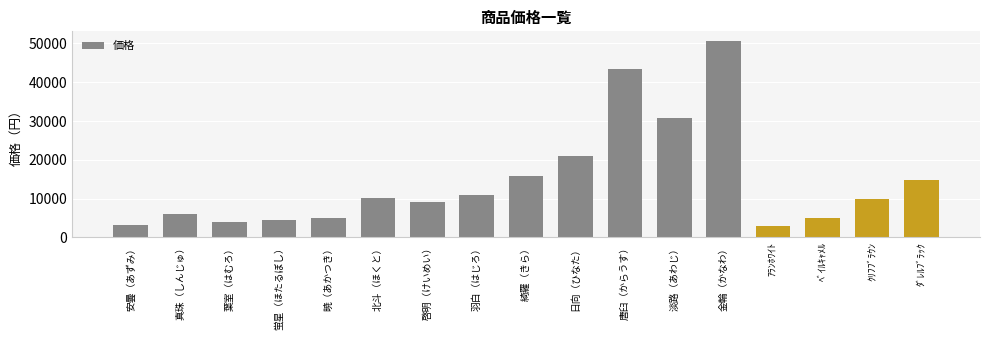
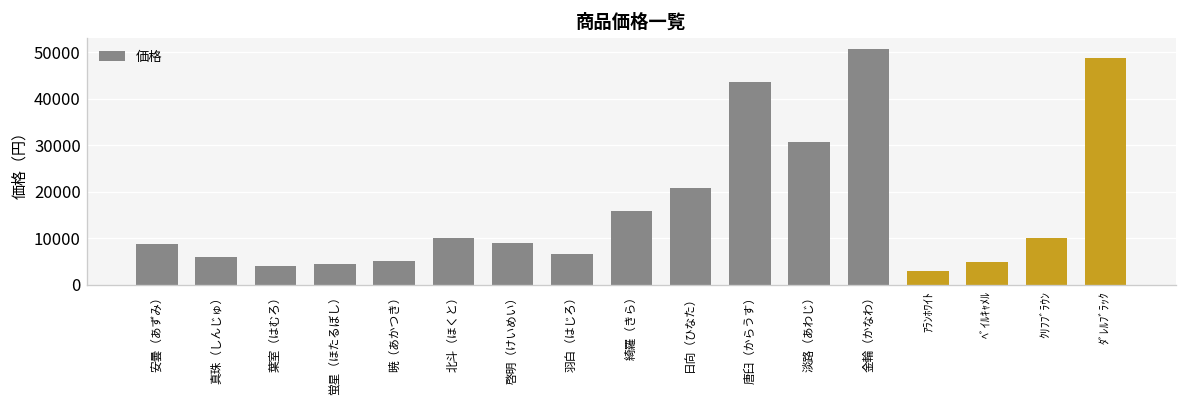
  {
-   "安曇（あずみ）": 3000,
+   "安曇（あずみ）": 9000,
    "真珠（しんじゅ）": 6000,
    "葉室（はむろ）": 4000,
    "蛍星（ほたるぼし）": 5000,
    "暁（あかつき）": 5000,
    "北斗（ほくと）": 10000,
    "啓明（けいめい）": 9000,
-   "羽白（はじろ）": 11000,
+   "羽白（はじろ）": 7000,
    "綺羅（きら）": 16000,
    "日向（ひなた）": 21000,
    "唐臼（からうす）": 44000,
    "淡路（あわじ）": 31000,
    "金輪（かなわ）": 51000,
    "ｱﾗﾝﾎﾜｲﾄ": 3000,
    "ﾍﾞｲﾙｷｬﾒﾙ": 5000,
    "ｸﾘﾌﾌﾞﾗｳﾝ": 10000,
-   "ﾀﾞﾚﾙﾌﾞﾗｯｸ": 15000
+   "ﾀﾞﾚﾙﾌﾞﾗｯｸ": 49000
  }
